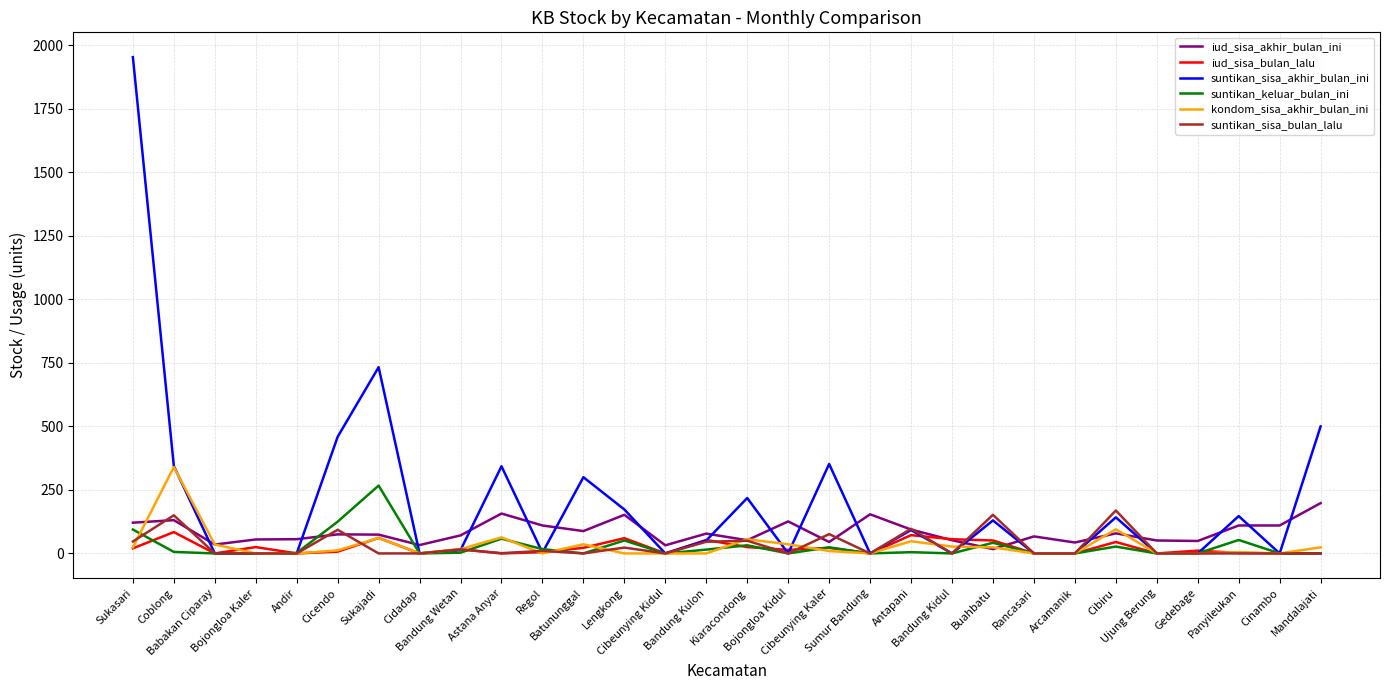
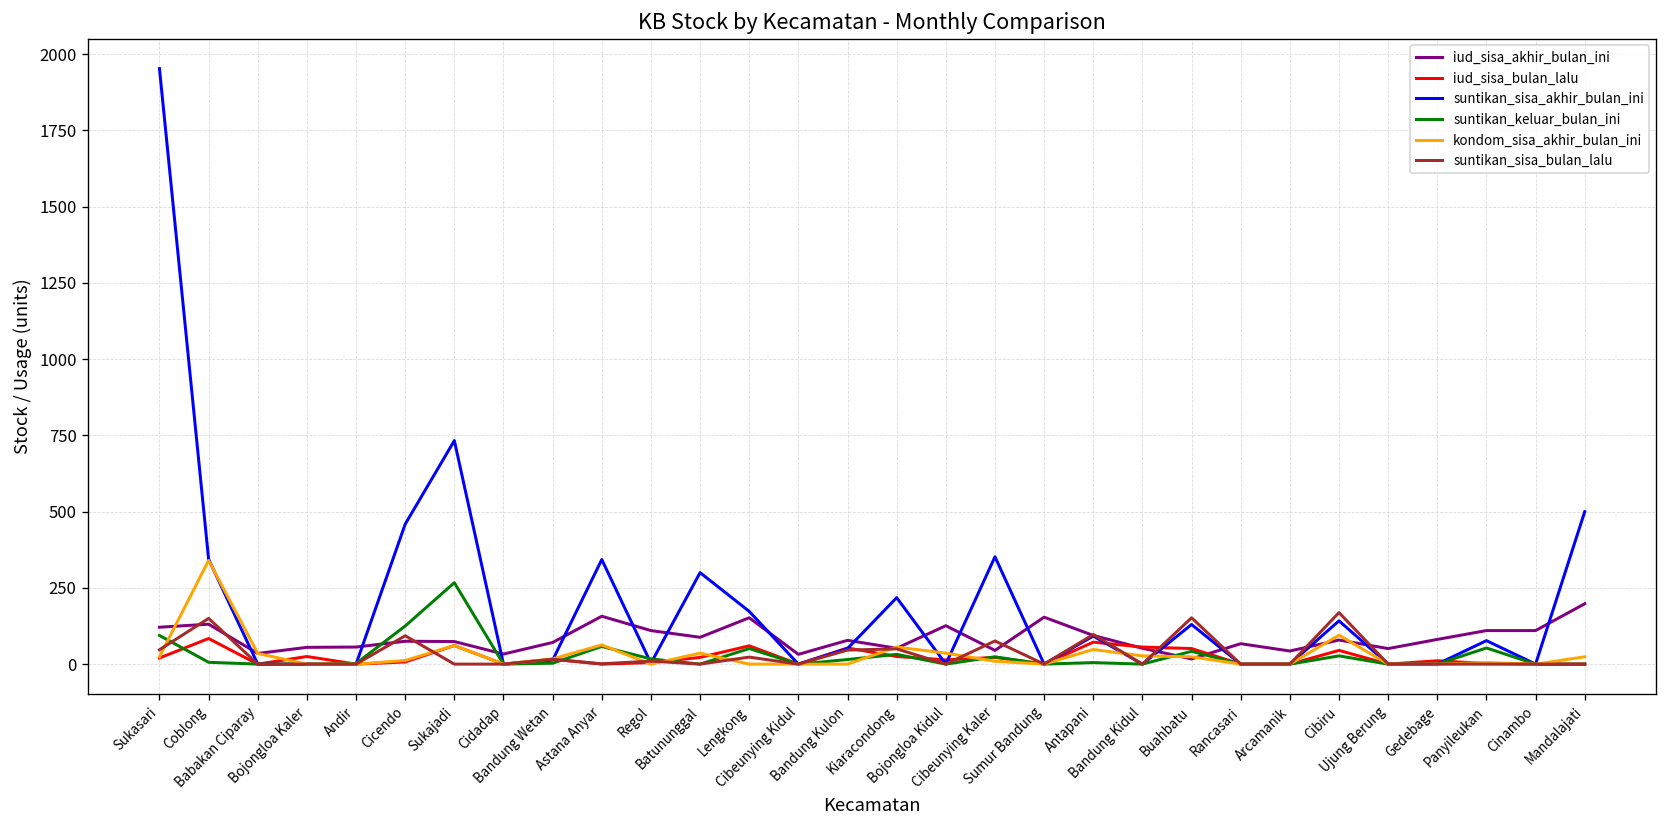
  {
    "iud_sisa_akhir_bulan_ini": {
      "Sukasari": 120,
      "Coblong": 130,
      "Bojongloa Kaler": 60,
      "Andir": 60,
      "Cicendo": 80,
      "Sukajadi": 70,
      "Cidadap": 30,
      "Bandung Wetan": 70,
      "Astana Anyar": 160,
      "Regol": 110,
      "Batununggal": 90,
      "Lengkong": 150,
      "Cibeunying Kidul": 30,
      "Bandung Kulon": 80,
      "Bojongloa Kidul": 130,
      "Cibeunying Kaler": 50,
      "Sumur Bandung": 150,
      "Rancasari": 70,
      "Arcamanik": 40,
      "Cibiru": 80,
      "Ujung Berung": 50,
-     "Gedebage": 50,
+     "Gedebage": 80,
      "Panyileukan": 110,
      "Cinambo": 110,
      "Mandalajati": 200
    },
    "iud_sisa_bulan_lalu": {
      "Coblong": 80,
      "Bojongloa Kaler": 30,
      "Batununggal": 20,
      "Bojongloa Kidul": 10,
      "Antapani": 70,
      "Cibiru": 50,
      "Gedebage": 10
    },
    "suntikan_sisa_akhir_bulan_ini": {
      "Sukasari": 1950,
      "Cicendo": 460,
      "Sukajadi": 730,
      "Astana Anyar": 340,
      "Batununggal": 300,
      "Lengkong": 170,
      "Kiaracondong": 220,
      "Cibeunying Kaler": 350,
      "Buahbatu": 130,
      "Cibiru": 140,
-     "Panyileukan": 150,
+     "Panyileukan": 80,
      "Mandalajati": 500
    },
    "suntikan_keluar_bulan_ini": {
      "Sukasari": 90,
      "Coblong": 10,
      "Cicendo": 130,
      "Sukajadi": 270,
      "Bandung Wetan": 0,
      "Bandung Kulon": 20,
      "Antapani": 10,
      "Cibiru": 30,
      "Panyileukan": 50
    },
    "kondom_sisa_akhir_bulan_ini": {
      "Batununggal": 40,
      "Lengkong": 0,
      "Bandung Kulon": 0,
      "Bojongloa Kidul": 40,
      "Cibeunying Kaler": 10,
      "Antapani": 50,
      "Bandung Kidul": 30,
      "Cibiru": 100,
      "Mandalajati": 20
    },
    "suntikan_sisa_bulan_lalu": {
      "Sukasari": 50,
      "Coblong": 150,
      "Cicendo": 90,
      "Sukajadi": 0,
      "Lengkong": 20,
      "Cibeunying Kaler": 80,
      "Buahbatu": 150,
      "Cibiru": 170
    }
  }
